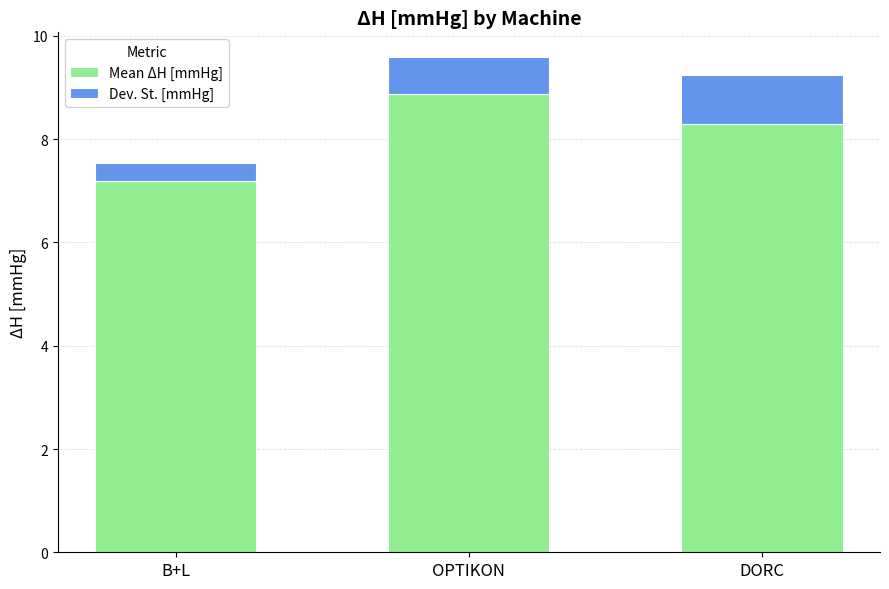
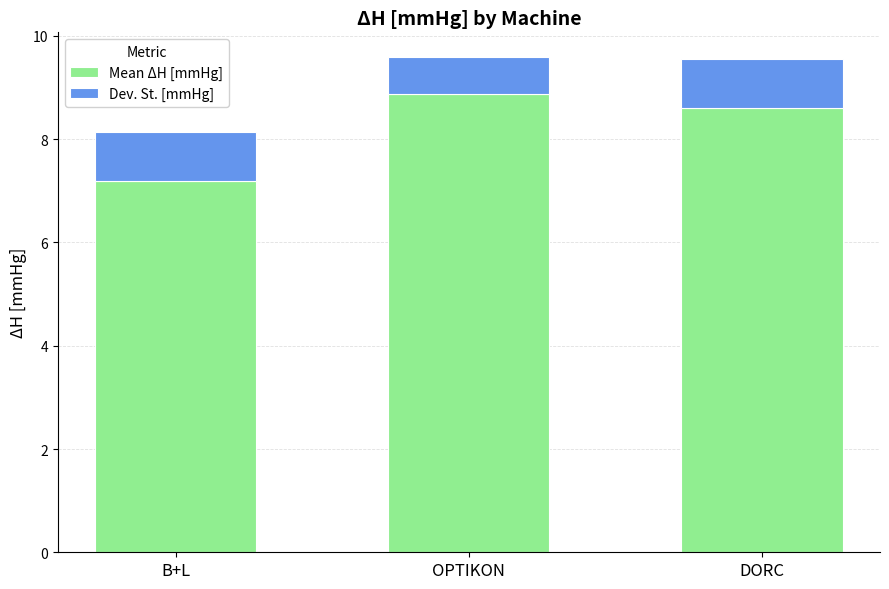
  {
    "Mean ΔH [mmHg]": {
      "B+L": 7.2,
      "OPTIKON": 8.9,
-     "DORC": 8.3
+     "DORC": 8.6
    },
    "Dev. St. [mmHg]": {
-     "B+L": 0.3,
+     "B+L": 0.9,
      "OPTIKON": 0.7,
      "DORC": 1.0
    }
  }
